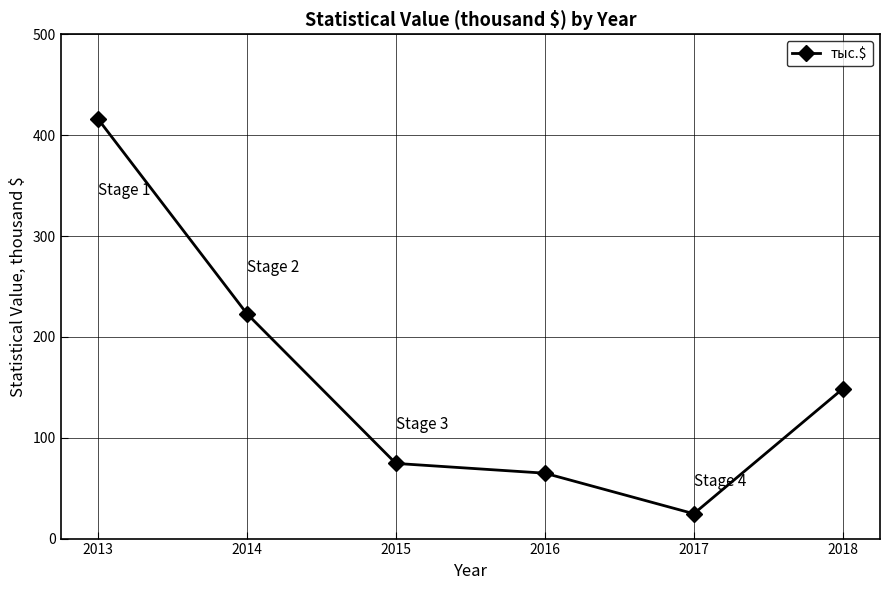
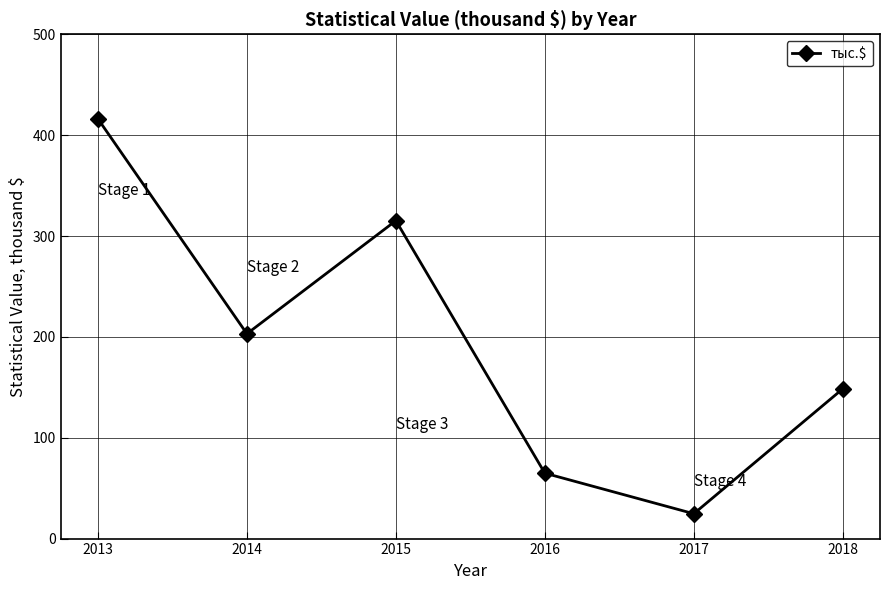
  {
    "2013": 416,
-   "2014": 223,
-   "2015": 75,
+   "2014": 203,
+   "2015": 315,
    "2016": 65,
    "2018": 149
  }
